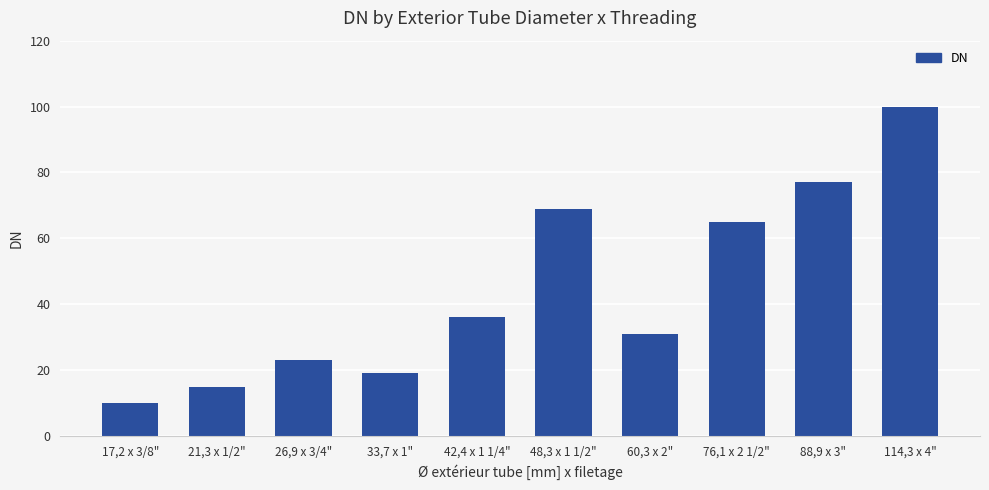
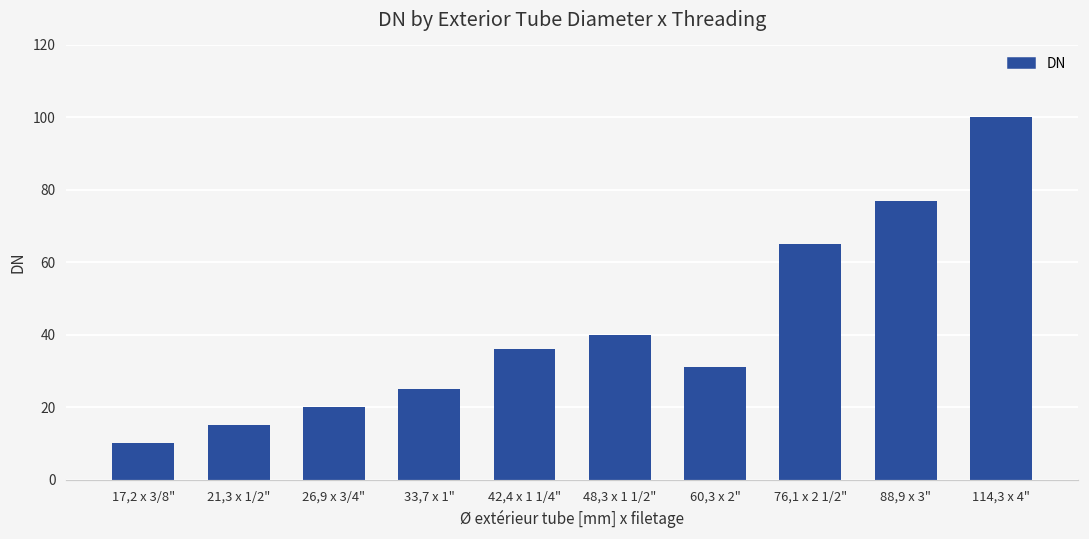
  {
    "17,2 x 3/8\"": 10,
    "21,3 x 1/2\"": 15,
-   "26,9 x 3/4\"": 23,
-   "33,7 x 1\"": 19,
+   "26,9 x 3/4\"": 20,
+   "33,7 x 1\"": 25,
    "42,4 x 1 1/4\"": 36,
-   "48,3 x 1 1/2\"": 69,
+   "48,3 x 1 1/2\"": 40,
    "60,3 x 2\"": 31,
    "76,1 x 2 1/2\"": 65,
    "88,9 x 3\"": 77,
    "114,3 x 4\"": 100
  }
